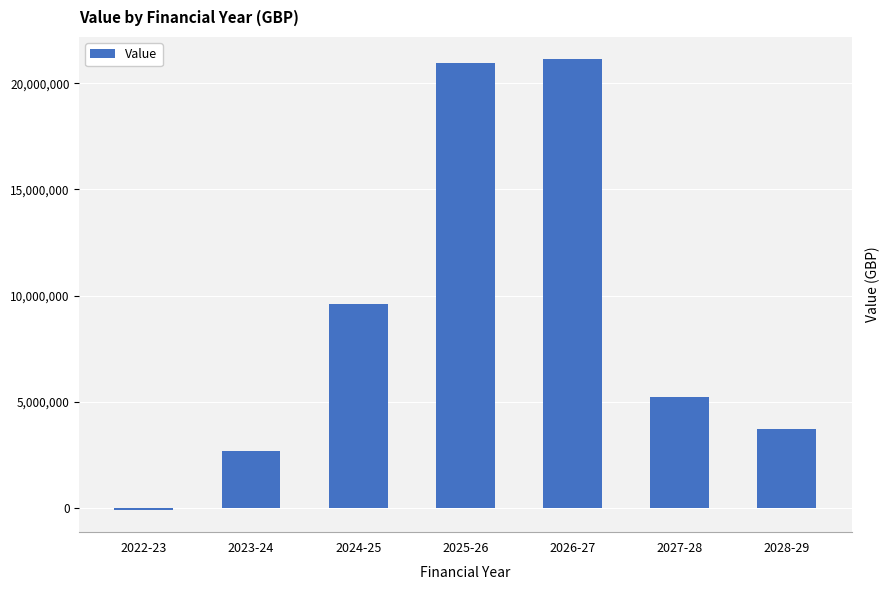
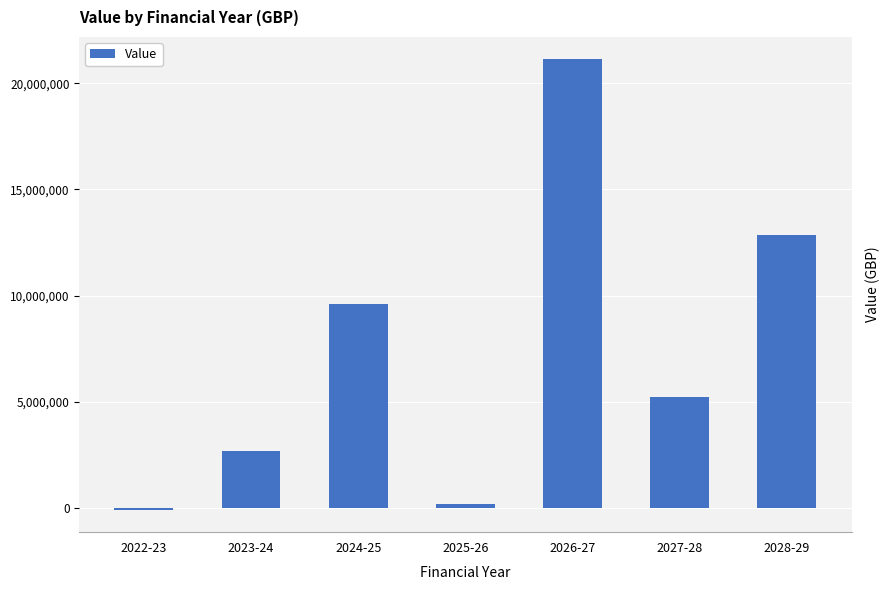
  {
    "2023-24": "2,700,000",
    "2024-25": "9,600,000",
-   "2025-26": "20,900,000",
+   "2025-26": "200,000",
    "2026-27": "21,100,000",
    "2027-28": "5,200,000",
-   "2028-29": "3,700,000"
+   "2028-29": "12,900,000"
  }
